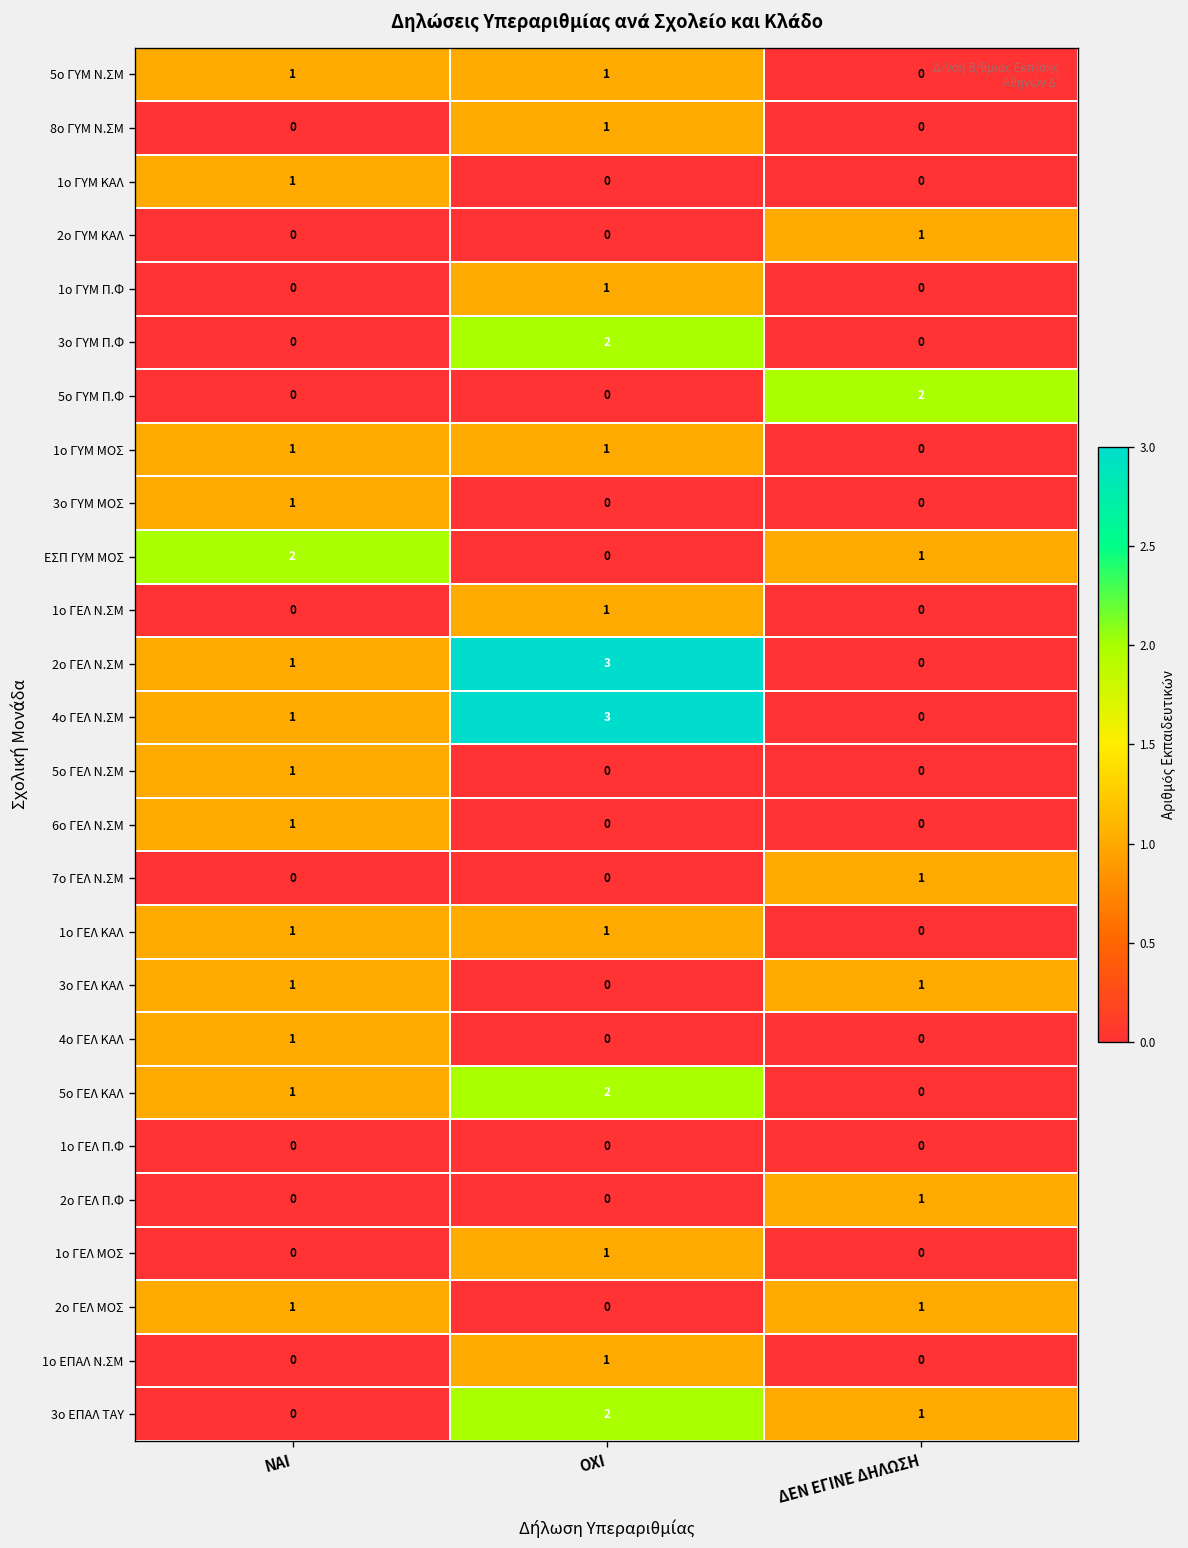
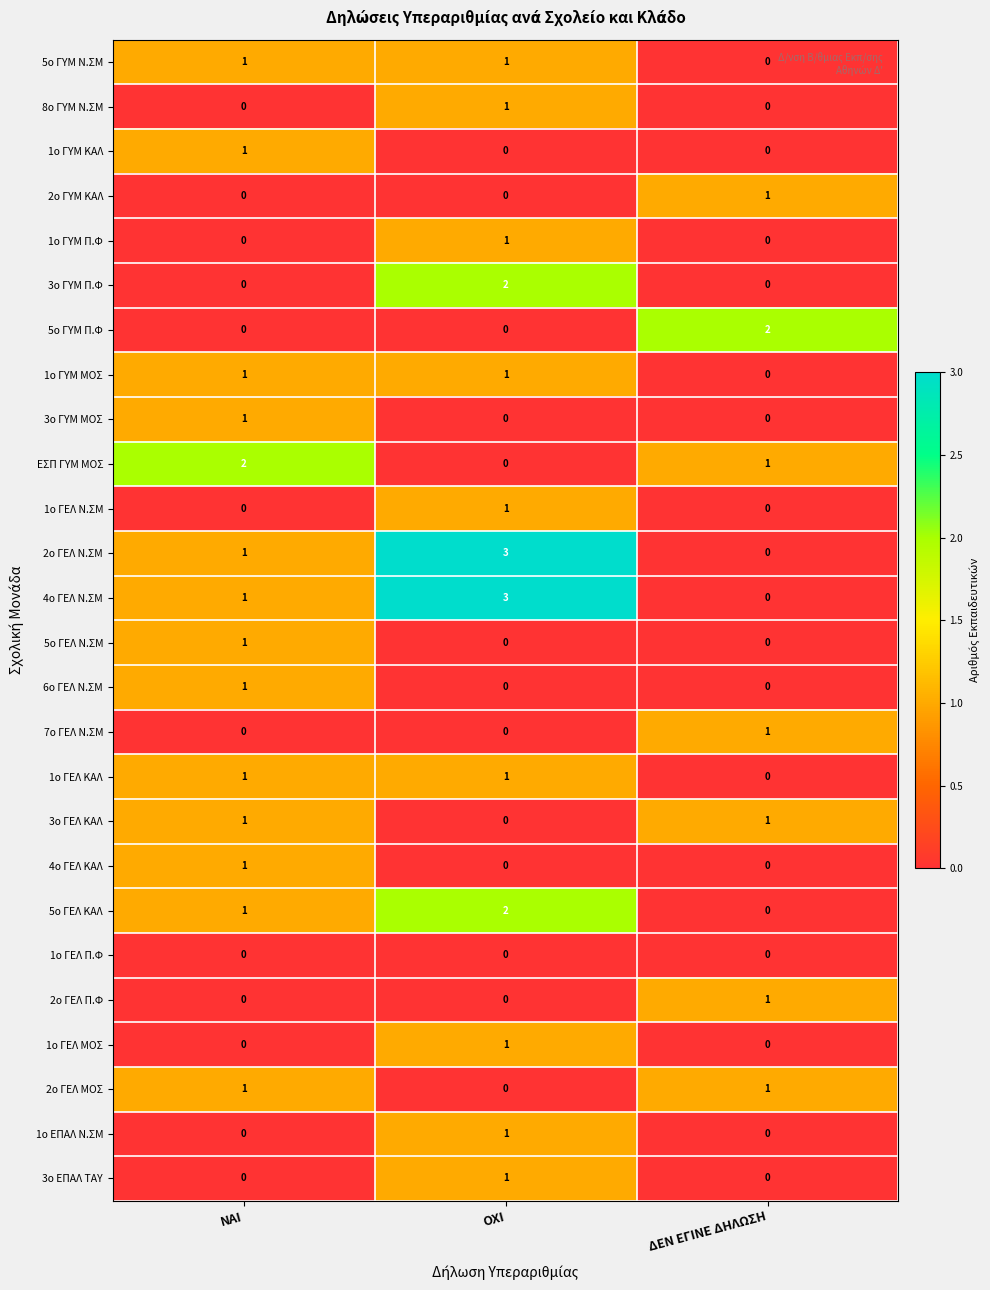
  {
    "5ο ΓΥΜ Ν.ΣΜ": {
      "ΝΑΙ": 1,
      "OΧΙ": 1
    },
    "8ο ΓΥΜ Ν.ΣΜ": {
      "ΝΑΙ": 0,
      "OΧΙ": 1,
      "ΔΕΝ ΕΓΙΝΕ ΔΗΛΩΣΗ": 0
    },
    "1ο ΓΥΜ ΚΑΛ": {
      "ΝΑΙ": 1,
      "OΧΙ": 0,
      "ΔΕΝ ΕΓΙΝΕ ΔΗΛΩΣΗ": 0
    },
    "2ο ΓΥΜ ΚΑΛ": {
      "ΝΑΙ": 0,
      "OΧΙ": 0,
      "ΔΕΝ ΕΓΙΝΕ ΔΗΛΩΣΗ": 1
    },
    "1ο ΓΥΜ Π.Φ": {
      "ΝΑΙ": 0,
      "OΧΙ": 1,
      "ΔΕΝ ΕΓΙΝΕ ΔΗΛΩΣΗ": 0
    },
    "3ο ΓΥΜ Π.Φ": {
      "ΝΑΙ": 0,
      "OΧΙ": 2,
      "ΔΕΝ ΕΓΙΝΕ ΔΗΛΩΣΗ": 0
    },
    "5ο ΓΥΜ Π.Φ": {
      "ΝΑΙ": 0,
      "OΧΙ": 0,
      "ΔΕΝ ΕΓΙΝΕ ΔΗΛΩΣΗ": 2
    },
    "1ο ΓΥΜ ΜΟΣ": {
      "ΝΑΙ": 1,
      "OΧΙ": 1,
      "ΔΕΝ ΕΓΙΝΕ ΔΗΛΩΣΗ": 0
    },
    "3ο ΓΥΜ ΜΟΣ": {
      "ΝΑΙ": 1,
      "OΧΙ": 0,
      "ΔΕΝ ΕΓΙΝΕ ΔΗΛΩΣΗ": 0
    },
    "ΕΣΠ ΓΥΜ ΜΟΣ": {
      "ΝΑΙ": 2,
      "OΧΙ": 0,
      "ΔΕΝ ΕΓΙΝΕ ΔΗΛΩΣΗ": 1
    },
    "1ο ΓΕΛ Ν.ΣΜ": {
      "ΝΑΙ": 0,
      "OΧΙ": 1,
      "ΔΕΝ ΕΓΙΝΕ ΔΗΛΩΣΗ": 0
    },
    "2ο ΓΕΛ Ν.ΣΜ": {
      "ΝΑΙ": 1,
      "OΧΙ": 3,
      "ΔΕΝ ΕΓΙΝΕ ΔΗΛΩΣΗ": 0
    },
    "4ο ΓΕΛ Ν.ΣΜ": {
      "ΝΑΙ": 1,
      "OΧΙ": 3,
      "ΔΕΝ ΕΓΙΝΕ ΔΗΛΩΣΗ": 0
    },
    "5ο ΓΕΛ Ν.ΣΜ": {
      "ΝΑΙ": 1,
      "OΧΙ": 0,
      "ΔΕΝ ΕΓΙΝΕ ΔΗΛΩΣΗ": 0
    },
    "6ο ΓΕΛ Ν.ΣΜ": {
      "ΝΑΙ": 1,
      "OΧΙ": 0,
      "ΔΕΝ ΕΓΙΝΕ ΔΗΛΩΣΗ": 0
    },
    "7ο ΓΕΛ Ν.ΣΜ": {
      "ΝΑΙ": 0,
      "OΧΙ": 0,
      "ΔΕΝ ΕΓΙΝΕ ΔΗΛΩΣΗ": 1
    },
    "1ο ΓΕΛ ΚΑΛ": {
      "ΝΑΙ": 1,
      "OΧΙ": 1,
      "ΔΕΝ ΕΓΙΝΕ ΔΗΛΩΣΗ": 0
    },
    "3ο ΓΕΛ ΚΑΛ": {
      "ΝΑΙ": 1,
      "OΧΙ": 0,
      "ΔΕΝ ΕΓΙΝΕ ΔΗΛΩΣΗ": 1
    },
    "4ο ΓΕΛ ΚΑΛ": {
      "ΝΑΙ": 1,
      "OΧΙ": 0,
      "ΔΕΝ ΕΓΙΝΕ ΔΗΛΩΣΗ": 0
    },
    "5ο ΓΕΛ ΚΑΛ": {
      "ΝΑΙ": 1,
      "OΧΙ": 2,
      "ΔΕΝ ΕΓΙΝΕ ΔΗΛΩΣΗ": 0
    },
    "1ο ΓΕΛ Π.Φ": {
      "ΝΑΙ": 0,
      "OΧΙ": 0,
      "ΔΕΝ ΕΓΙΝΕ ΔΗΛΩΣΗ": 0
    },
    "2ο ΓΕΛ Π.Φ": {
      "ΝΑΙ": 0,
      "OΧΙ": 0,
      "ΔΕΝ ΕΓΙΝΕ ΔΗΛΩΣΗ": 1
    },
    "1ο ΓΕΛ ΜΟΣ": {
      "ΝΑΙ": 0,
      "OΧΙ": 1,
      "ΔΕΝ ΕΓΙΝΕ ΔΗΛΩΣΗ": 0
    },
    "2ο ΓΕΛ ΜΟΣ": {
      "ΝΑΙ": 1,
      "OΧΙ": 0,
      "ΔΕΝ ΕΓΙΝΕ ΔΗΛΩΣΗ": 1
    },
    "1ο ΕΠΑΛ Ν.ΣΜ": {
      "ΝΑΙ": 0,
      "OΧΙ": 1,
      "ΔΕΝ ΕΓΙΝΕ ΔΗΛΩΣΗ": 0
    },
    "3ο ΕΠΑΛ ΤΑΥ": {
      "ΝΑΙ": 0,
-     "OΧΙ": 2,
-     "ΔΕΝ ΕΓΙΝΕ ΔΗΛΩΣΗ": 1
+     "OΧΙ": 1,
+     "ΔΕΝ ΕΓΙΝΕ ΔΗΛΩΣΗ": 0
    }
  }
